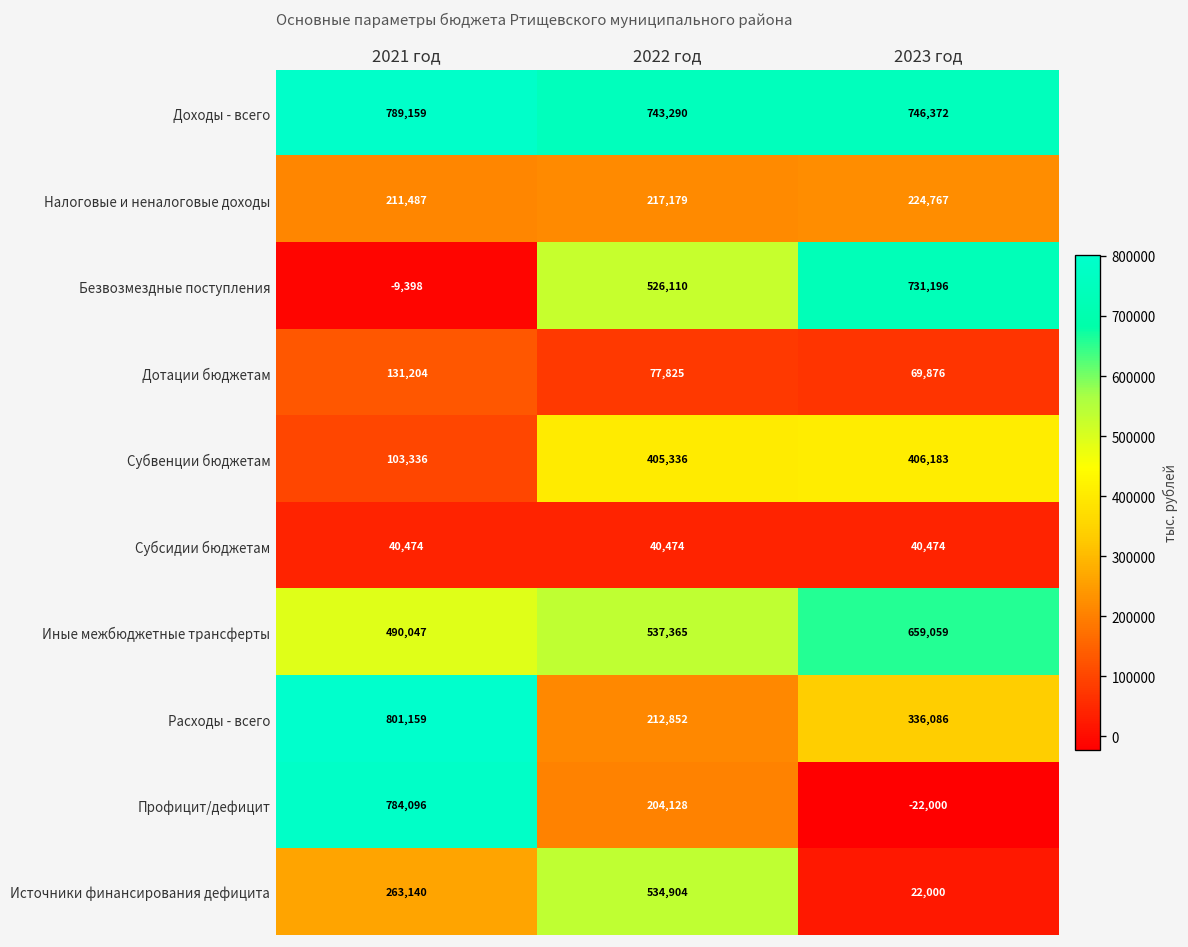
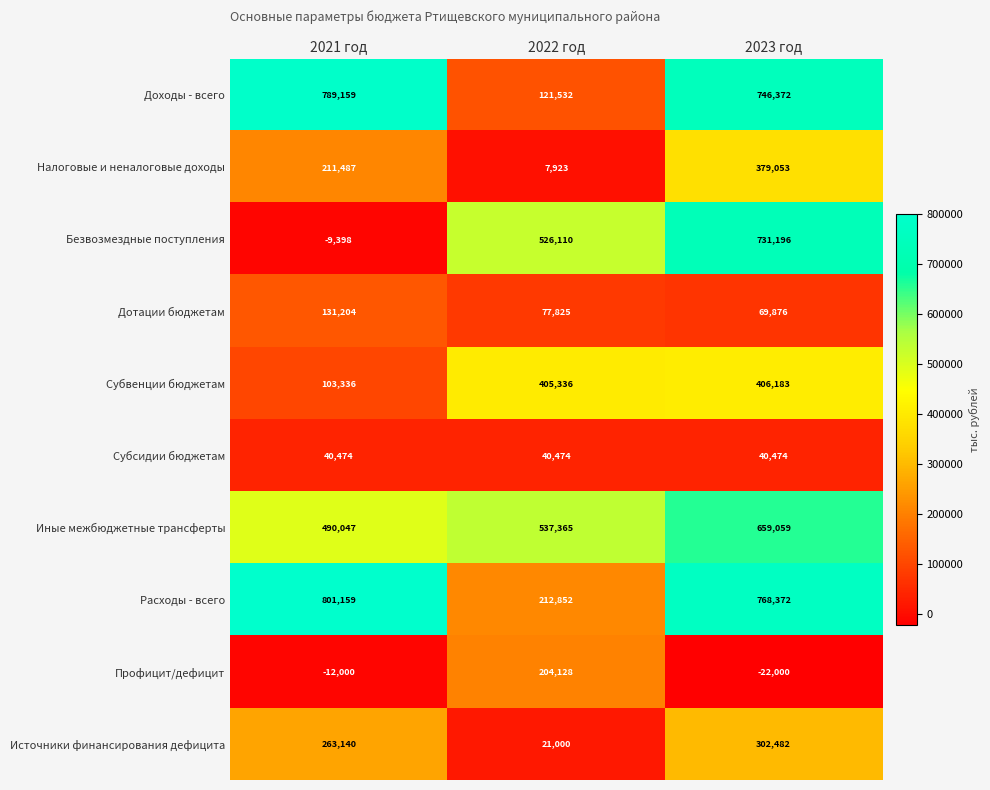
  {
    "Доходы - всего": {
      "2021 год": "789,159",
-     "2022 год": "743,290",
+     "2022 год": "121,532",
      "2023 год": "746,372"
    },
    "Налоговые и неналоговые доходы": {
      "2021 год": "211,487",
-     "2022 год": "217,179",
-     "2023 год": "224,767"
+     "2022 год": "7,923",
+     "2023 год": "379,053"
    },
    "Безвозмездные поступления": {
      "2021 год": "-9,398",
      "2022 год": "526,110",
      "2023 год": "731,196"
    },
    "Дотации бюджетам": {
      "2021 год": "131,204",
      "2022 год": "77,825",
      "2023 год": "69,876"
    },
    "Субвенции бюджетам": {
      "2021 год": "103,336",
      "2022 год": "405,336",
      "2023 год": "406,183"
    },
    "Субсидии бюджетам": {
      "2021 год": "40,474",
      "2022 год": "40,474",
      "2023 год": "40,474"
    },
    "Иные межбюджетные трансферты": {
      "2021 год": "490,047",
      "2022 год": "537,365",
      "2023 год": "659,059"
    },
    "Расходы - всего": {
      "2021 год": "801,159",
      "2022 год": "212,852",
-     "2023 год": "336,086"
+     "2023 год": "768,372"
    },
    "Профицит/дефицит": {
-     "2021 год": "784,096",
+     "2021 год": "-12,000",
      "2022 год": "204,128",
      "2023 год": "-22,000"
    },
    "Источники финансирования дефицита": {
      "2021 год": "263,140",
-     "2022 год": "534,904",
-     "2023 год": "22,000"
+     "2022 год": "21,000",
+     "2023 год": "302,482"
    }
  }
